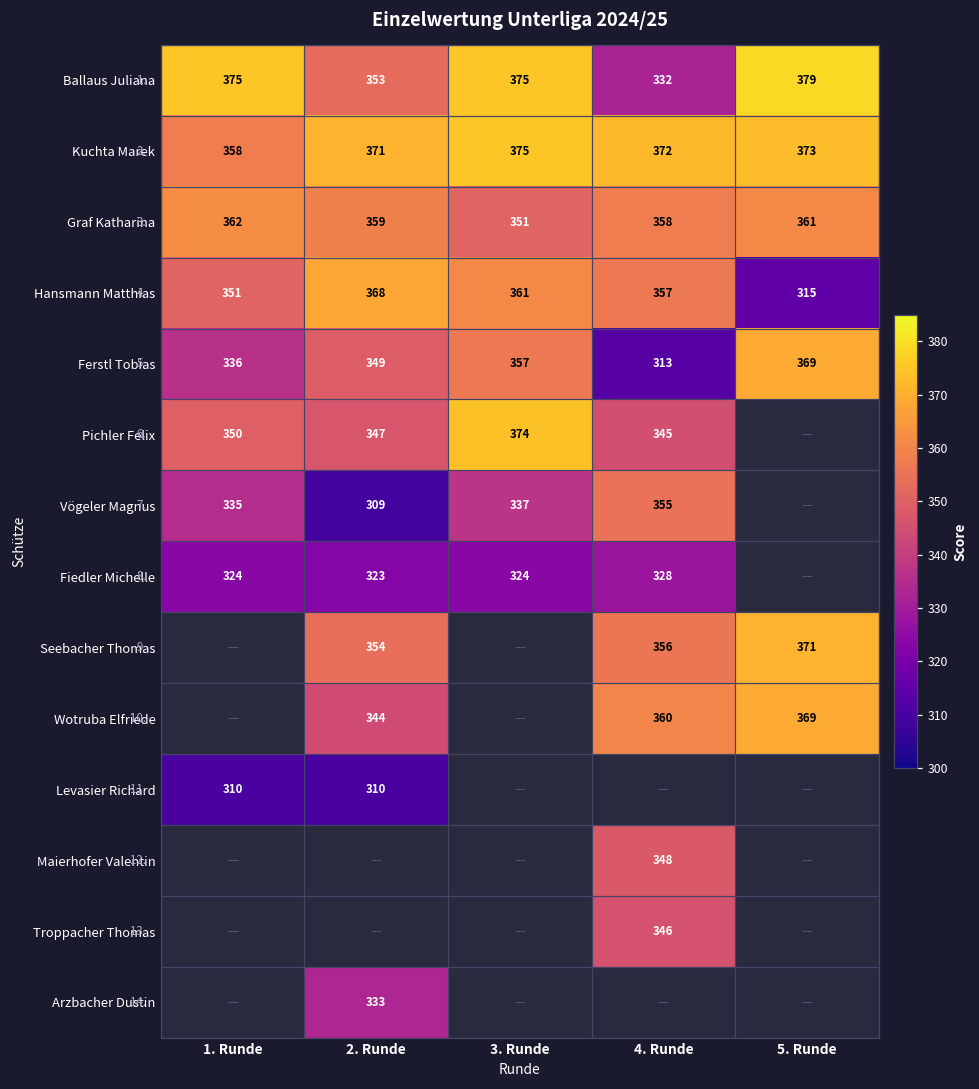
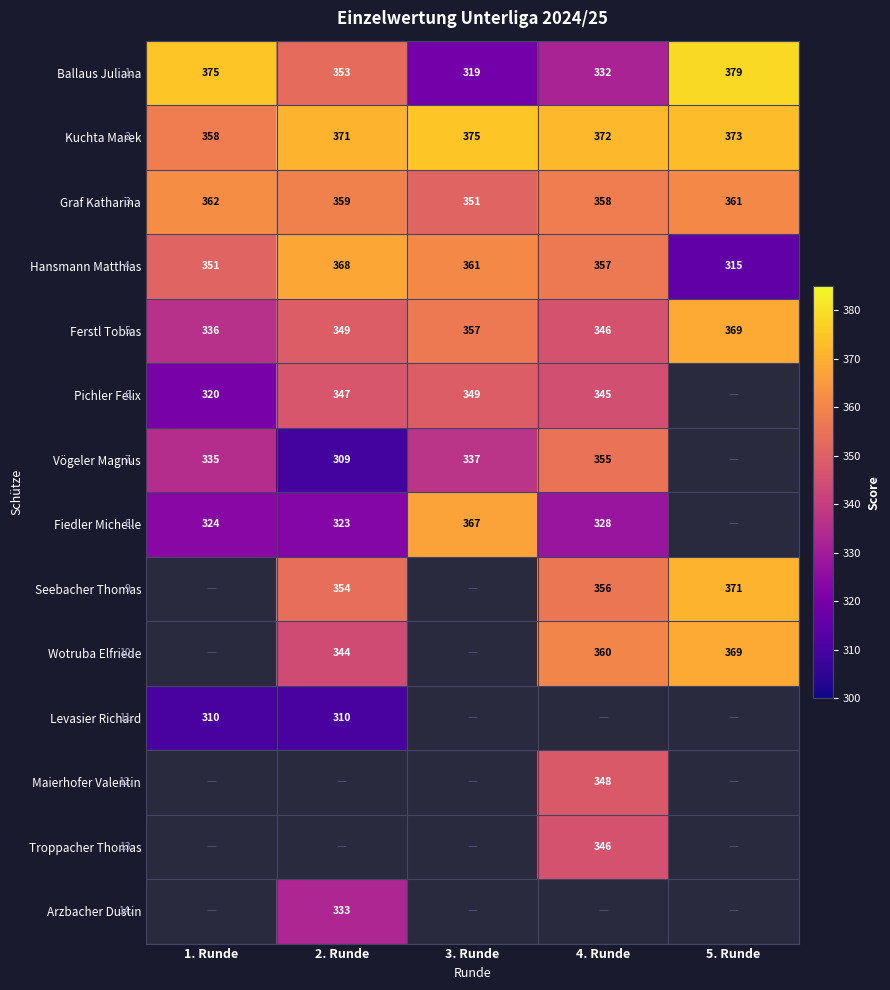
  {
    "Ballaus Juliana": {
      "1. Runde": 375,
      "2. Runde": 353,
-     "3. Runde": 375,
+     "3. Runde": 319,
      "4. Runde": 332,
      "5. Runde": 379
    },
    "Kuchta Marek": {
      "1. Runde": 358,
      "2. Runde": 371,
      "3. Runde": 375,
      "4. Runde": 372,
      "5. Runde": 373
    },
    "Graf Katharina": {
      "1. Runde": 362,
      "2. Runde": 359,
      "3. Runde": 351,
      "4. Runde": 358,
      "5. Runde": 361
    },
    "Hansmann Matthias": {
      "1. Runde": 351,
      "2. Runde": 368,
      "3. Runde": 361,
      "4. Runde": 357,
      "5. Runde": 315
    },
    "Ferstl Tobias": {
      "1. Runde": 336,
      "2. Runde": 349,
      "3. Runde": 357,
-     "4. Runde": 313,
+     "4. Runde": 346,
      "5. Runde": 369
    },
    "Pichler Felix": {
-     "1. Runde": 350,
+     "1. Runde": 320,
      "2. Runde": 347,
-     "3. Runde": 374,
+     "3. Runde": 349,
      "4. Runde": 345
    },
    "Vögeler Magnus": {
      "1. Runde": 335,
      "2. Runde": 309,
      "3. Runde": 337,
      "4. Runde": 355
    },
    "Fiedler Michelle": {
      "1. Runde": 324,
      "2. Runde": 323,
-     "3. Runde": 324,
+     "3. Runde": 367,
      "4. Runde": 328
    },
    "Seebacher Thomas": {
      "2. Runde": 354,
      "4. Runde": 356,
      "5. Runde": 371
    },
    "Wotruba Elfriede": {
      "2. Runde": 344,
      "4. Runde": 360,
      "5. Runde": 369
    },
    "Levasier Richard": {
      "1. Runde": 310,
      "2. Runde": 310
    },
    "Maierhofer Valentin": {
      "4. Runde": 348
    },
    "Troppacher Thomas": {
      "4. Runde": 346
    },
    "Arzbacher Dustin": {
      "2. Runde": 333
    }
  }
